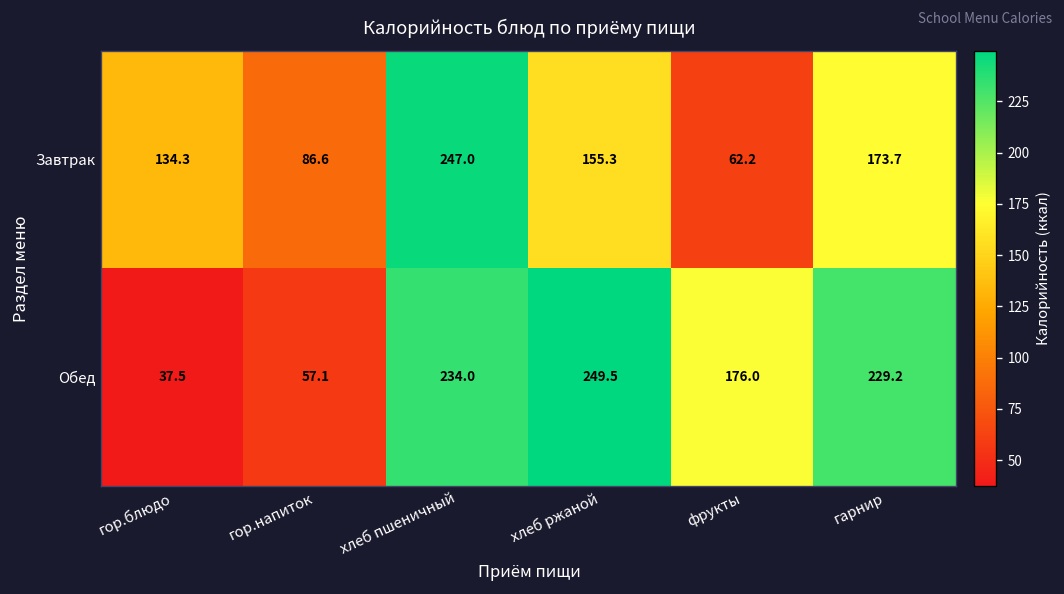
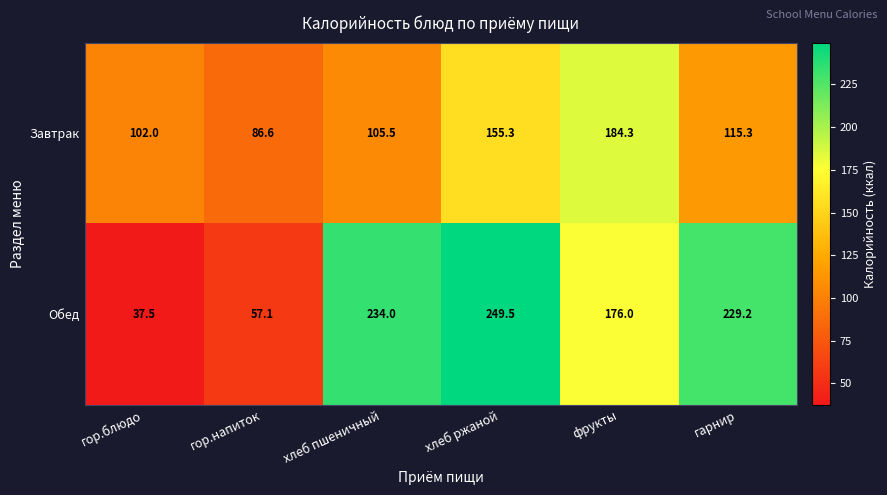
  {
    "Завтрак": {
-     "гор.блюдо": 134.3,
+     "гор.блюдо": 102.0,
      "гор.напиток": 86.6,
-     "хлеб пшеничный": 247.0,
+     "хлеб пшеничный": 105.5,
      "хлеб ржаной": 155.3,
-     "фрукты": 62.2,
-     "гарнир": 173.7
+     "фрукты": 184.3,
+     "гарнир": 115.3
    },
    "Обед": {
      "гор.блюдо": 37.5,
      "гор.напиток": 57.1,
      "хлеб пшеничный": 234.0,
      "хлеб ржаной": 249.5,
      "фрукты": 176.0,
      "гарнир": 229.2
    }
  }
